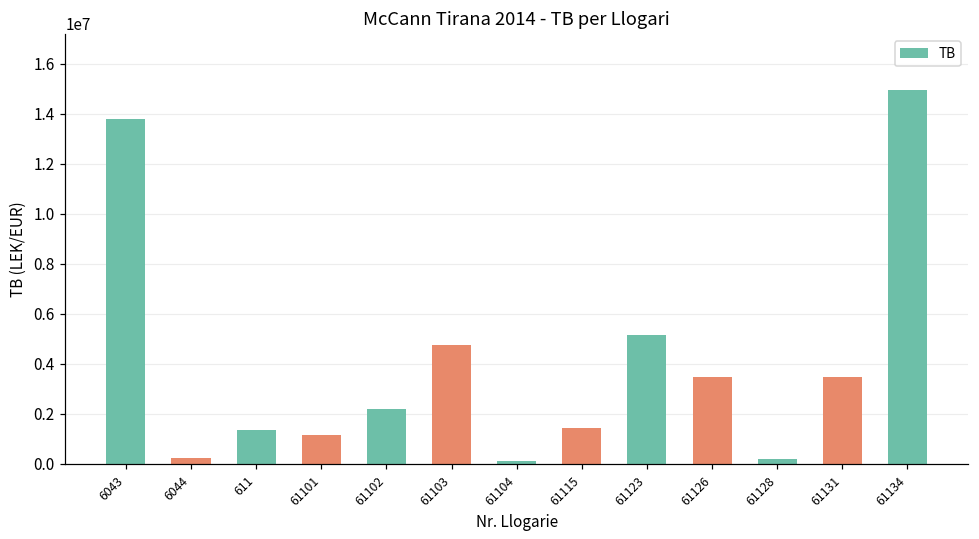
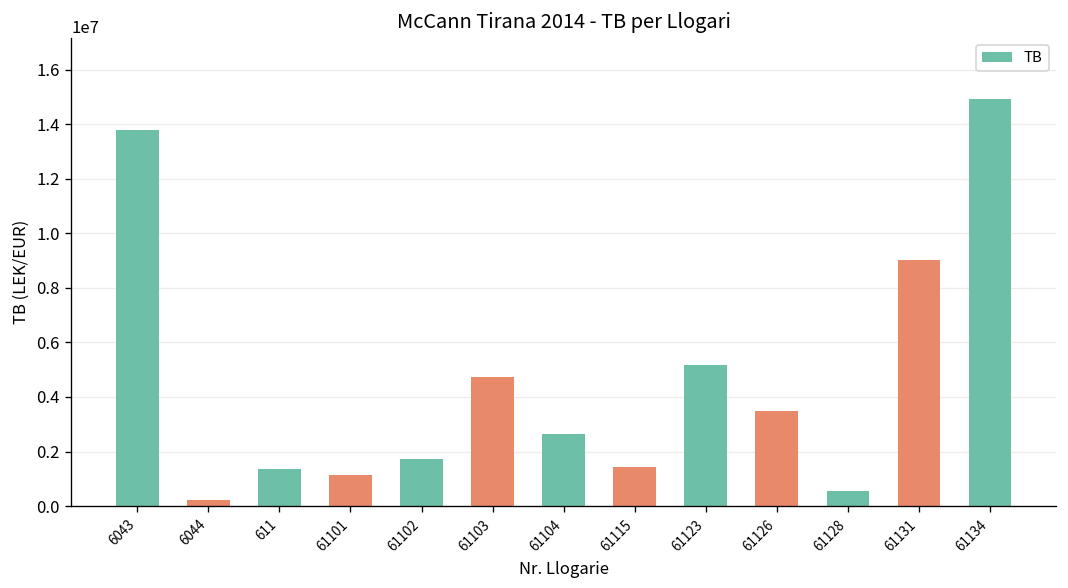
  {
    "6043": 13800000,
    "6044": 200000,
    "611": 1400000,
    "61101": 1100000,
-   "61102": 2200000,
+   "61102": 1700000,
    "61103": 4700000,
-   "61104": 100000,
+   "61104": 2600000,
    "61115": 1400000,
    "61123": 5200000,
    "61126": 3500000,
-   "61128": 200000,
-   "61131": 3500000,
+   "61128": 600000,
+   "61131": 9000000,
    "61134": 14900000
  }
